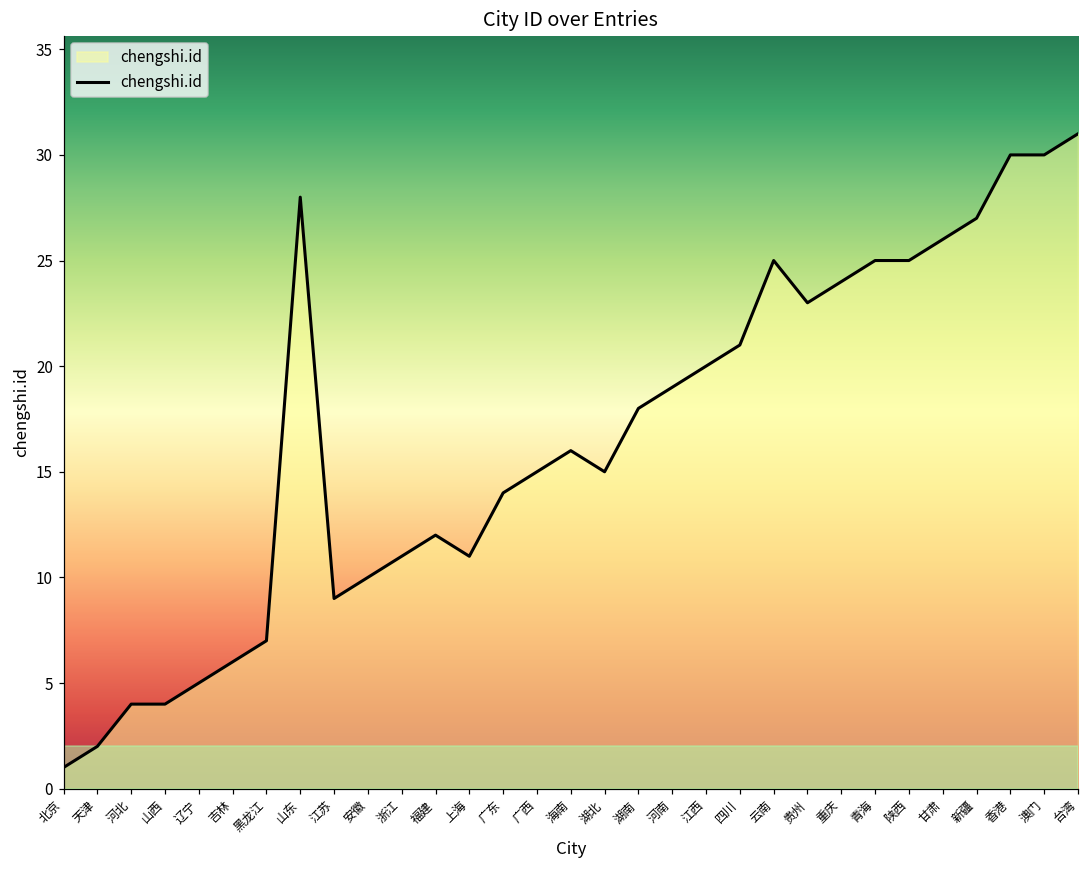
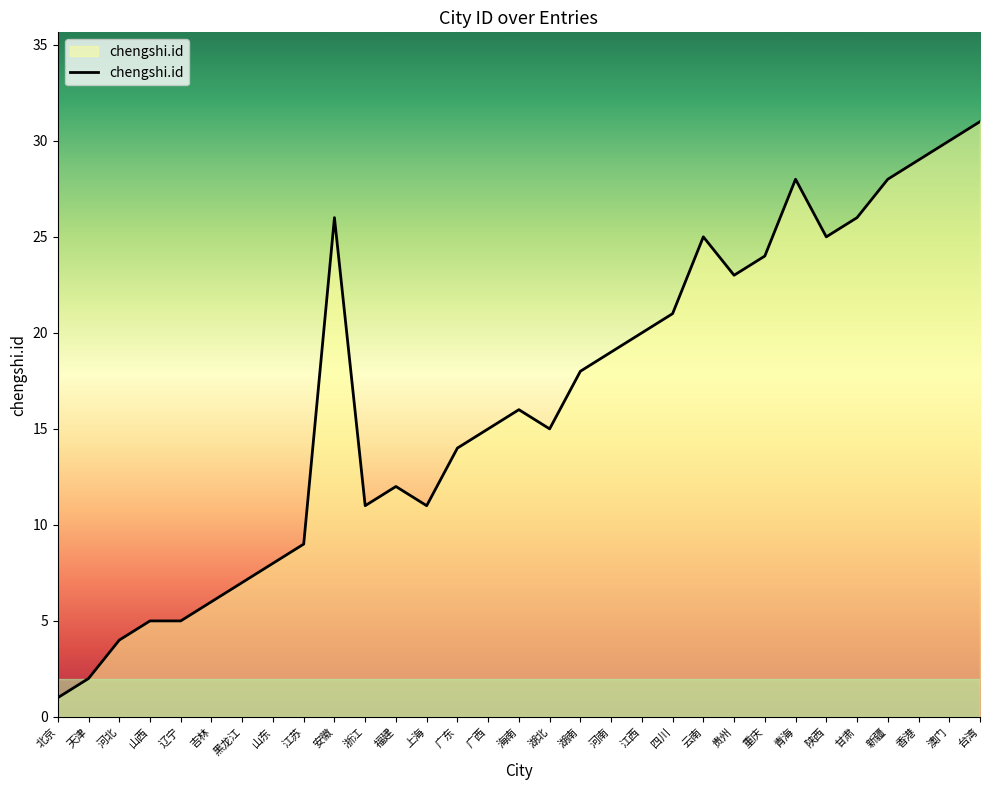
  {
    "河北": 4,
-   "山西": 4,
+   "山西": 5,
    "辽宁": 5,
    "吉林": 6,
    "黑龙江": 7,
-   "山东": 28,
+   "山东": 8,
    "江苏": 9,
-   "安徽": 10,
+   "安徽": 26,
    "浙江": 11,
    "福建": 12,
    "上海": 11,
    "广东": 14,
    "广西": 15,
    "海南": 16,
    "湖北": 15,
    "湖南": 18,
    "河南": 19,
    "江西": 20,
    "四川": 21,
    "云南": 25,
    "贵州": 23,
    "重庆": 24,
-   "青海": 25,
+   "青海": 28,
    "陕西": 25,
    "甘肃": 26,
-   "新疆": 27,
-   "香港": 30,
+   "新疆": 28,
+   "香港": 29,
    "澳门": 30,
    "台湾": 31
  }
